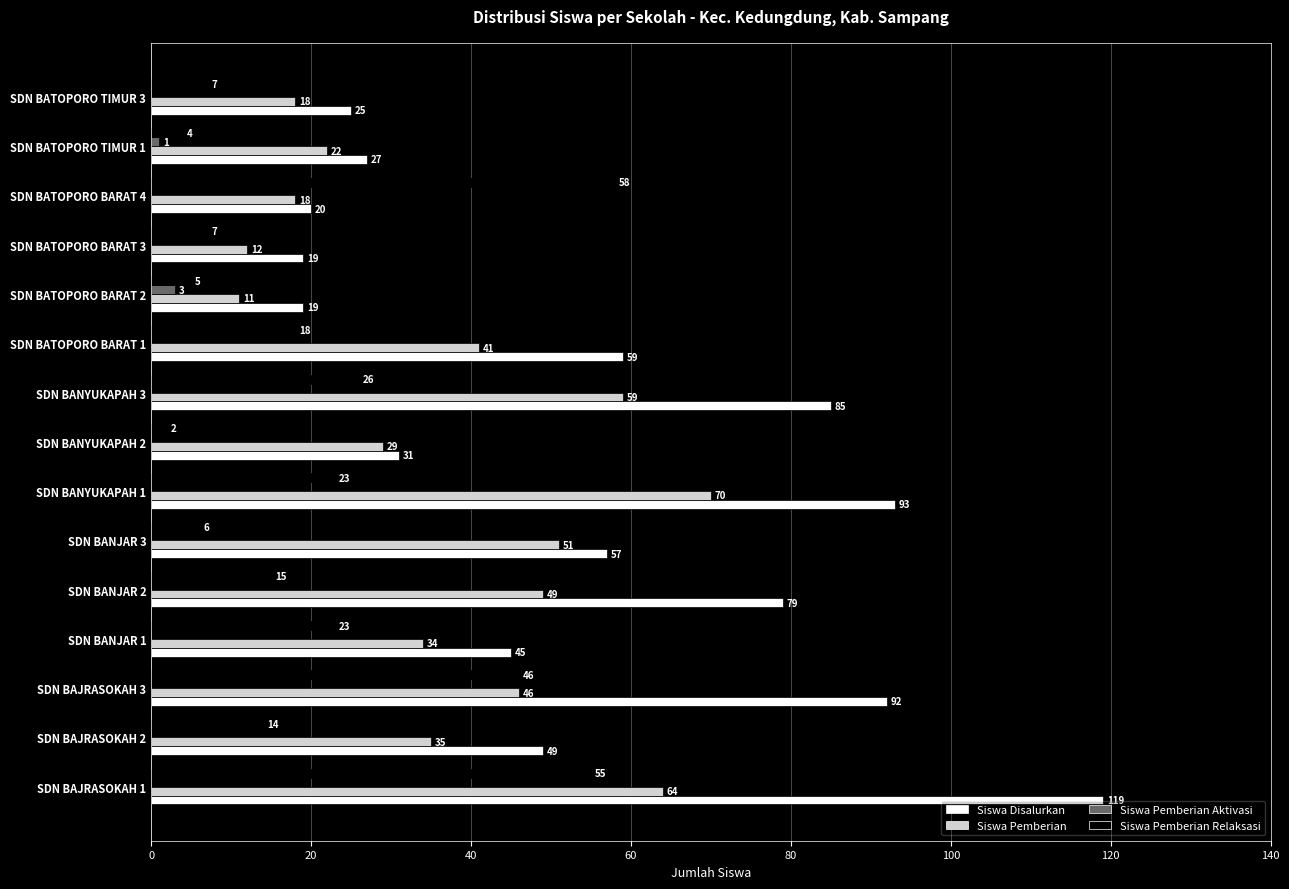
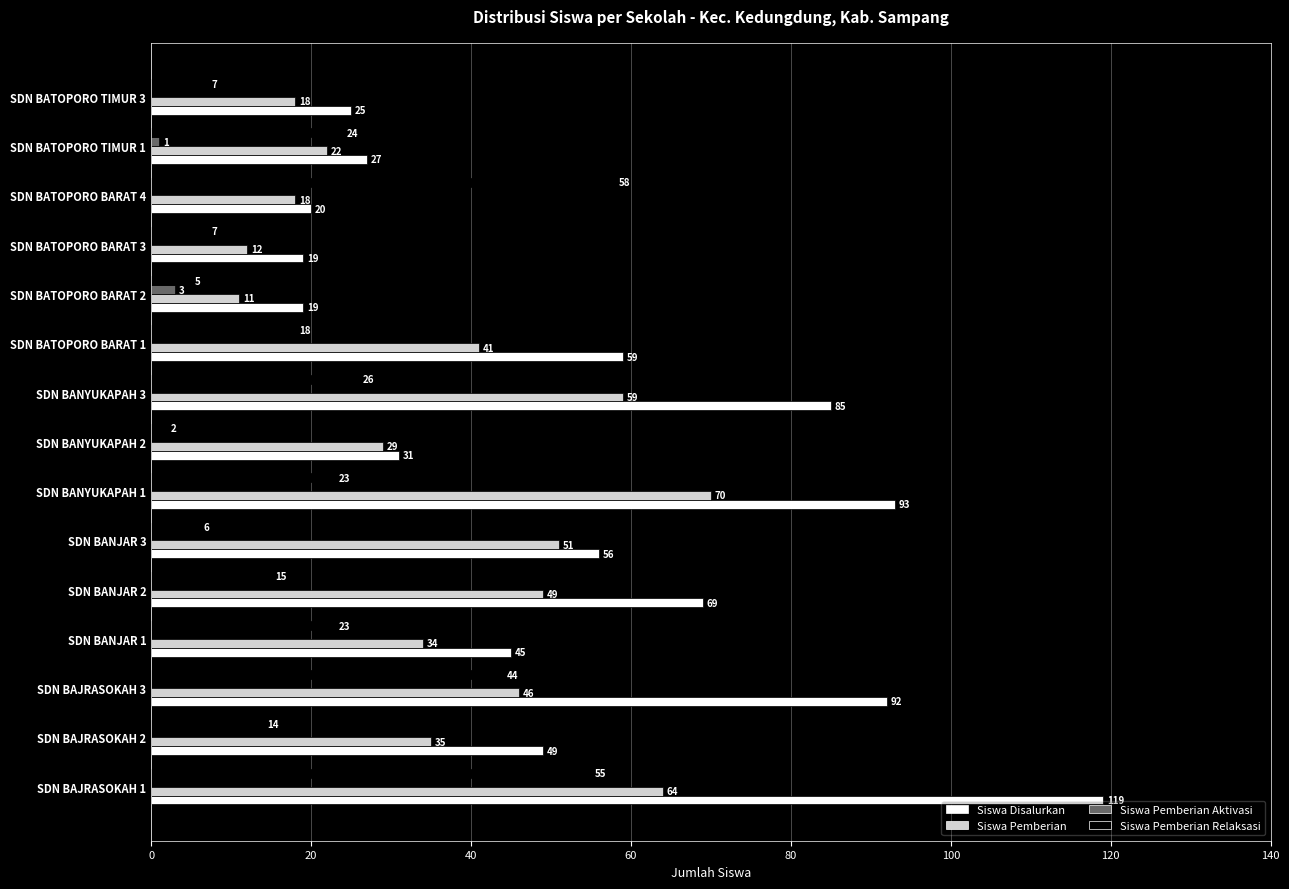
  {
    "Siswa Disalurkan": {
      "SDN BATOPORO TIMUR 3": 25,
      "SDN BATOPORO TIMUR 1": 27,
      "SDN BATOPORO BARAT 4": 20,
      "SDN BATOPORO BARAT 3": 19,
      "SDN BATOPORO BARAT 2": 19,
      "SDN BATOPORO BARAT 1": 59,
      "SDN BANYUKAPAH 3": 85,
      "SDN BANYUKAPAH 2": 31,
      "SDN BANYUKAPAH 1": 93,
-     "SDN BANJAR 3": 57,
-     "SDN BANJAR 2": 79,
+     "SDN BANJAR 3": 56,
+     "SDN BANJAR 2": 69,
      "SDN BANJAR 1": 45,
      "SDN BAJRASOKAH 3": 92,
      "SDN BAJRASOKAH 2": 49
    },
    "Siswa Pemberian": {
      "SDN BATOPORO TIMUR 3": 18,
      "SDN BATOPORO TIMUR 1": 22,
      "SDN BATOPORO BARAT 4": 18,
      "SDN BATOPORO BARAT 3": 12,
      "SDN BATOPORO BARAT 2": 11,
      "SDN BATOPORO BARAT 1": 41,
      "SDN BANYUKAPAH 3": 59,
      "SDN BANYUKAPAH 2": 29,
      "SDN BANYUKAPAH 1": 70,
      "SDN BANJAR 3": 51,
      "SDN BANJAR 2": 49,
      "SDN BANJAR 1": 34,
      "SDN BAJRASOKAH 3": 46,
      "SDN BAJRASOKAH 2": 35,
      "SDN BAJRASOKAH 1": 64
    },
    "Siswa Pemberian Aktivasi": {
      "SDN BATOPORO TIMUR 1": 1,
      "SDN BATOPORO BARAT 2": 3
    },
    "Siswa Pemberian Relaksasi": {
      "SDN BATOPORO TIMUR 3": 7,
-     "SDN BATOPORO TIMUR 1": 4,
+     "SDN BATOPORO TIMUR 1": 24,
      "SDN BATOPORO BARAT 4": 58,
      "SDN BATOPORO BARAT 3": 7,
      "SDN BATOPORO BARAT 2": 5,
      "SDN BATOPORO BARAT 1": 18,
      "SDN BANYUKAPAH 3": 26,
      "SDN BANYUKAPAH 2": 2,
      "SDN BANYUKAPAH 1": 23,
      "SDN BANJAR 3": 6,
      "SDN BANJAR 2": 15,
      "SDN BANJAR 1": 23,
-     "SDN BAJRASOKAH 3": 46,
+     "SDN BAJRASOKAH 3": 44,
      "SDN BAJRASOKAH 2": 14,
      "SDN BAJRASOKAH 1": 55
    }
  }
